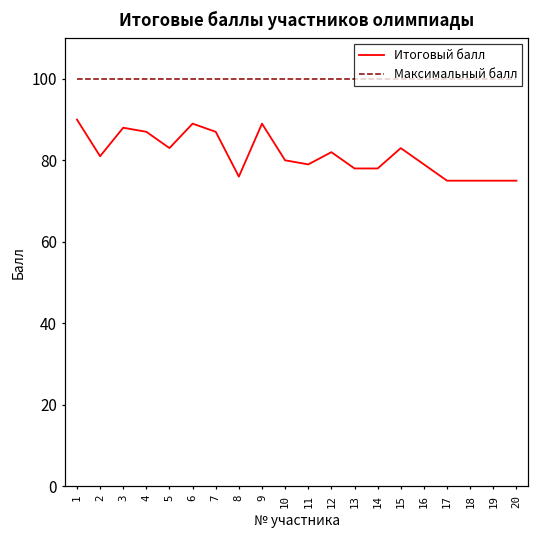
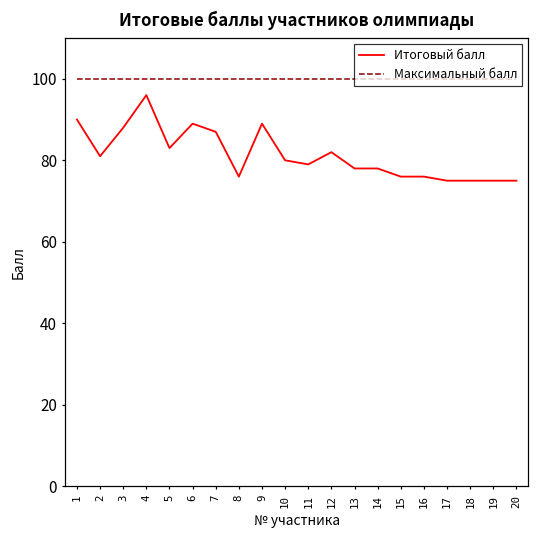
  {
    "Итоговый балл": {
      "1": 90,
      "2": 81,
      "3": 88,
-     "4": 87,
+     "4": 96,
      "5": 83,
      "6": 89,
      "7": 87,
      "8": 76,
      "9": 89,
      "10": 80,
      "11": 79,
      "12": 82,
      "13": 78,
      "14": 78,
-     "15": 83,
-     "16": 79,
+     "15": 76,
+     "16": 76,
      "17": 75,
      "18": 75,
      "19": 75,
      "20": 75
    },
    "Максимальный балл": {
      "1": 100,
      "2": 100,
      "3": 100,
      "4": 100,
      "5": 100,
      "6": 100,
      "7": 100,
      "8": 100,
      "9": 100,
      "10": 100,
      "11": 100,
      "12": 100,
      "13": 100
    }
  }
